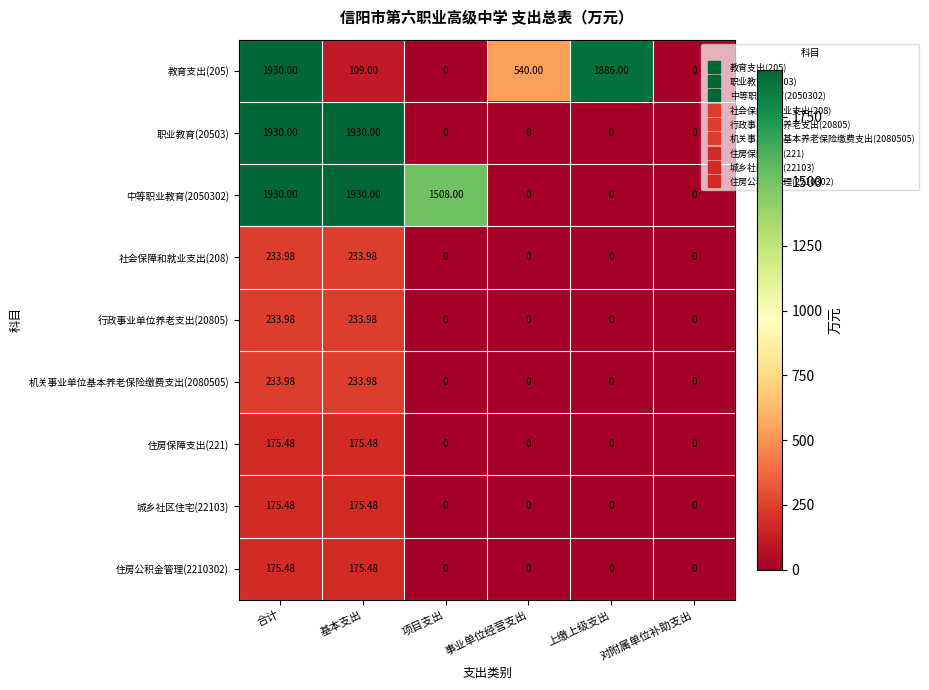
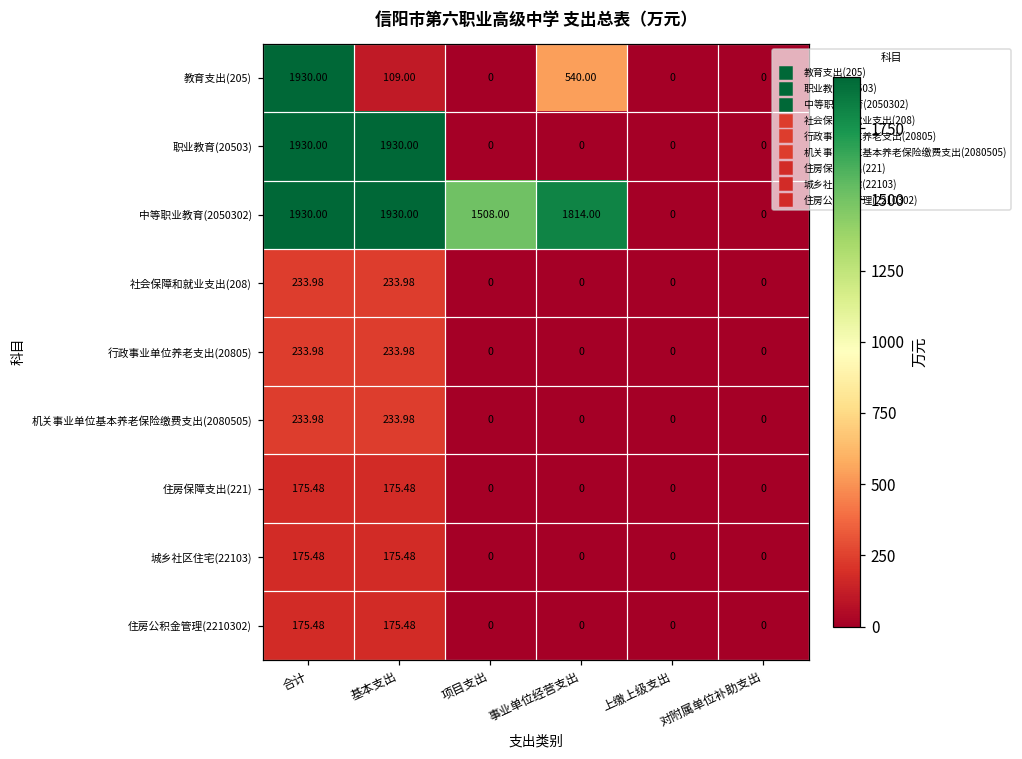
  {
    "教育支出(205)": {
      "合计": 1930.00,
      "基本支出": 109.00,
      "项目支出": 0,
      "事业单位经营支出": 540.00,
-     "上缴上级支出": 1886.00,
+     "上缴上级支出": 0,
      "对附属单位补助支出": 0
    },
    "职业教育(20503)": {
      "合计": 1930.00,
      "基本支出": 1930.00,
      "项目支出": 0,
      "事业单位经营支出": 0,
      "上缴上级支出": 0,
      "对附属单位补助支出": 0
    },
    "中等职业教育(2050302)": {
      "合计": 1930.00,
      "基本支出": 1930.00,
      "项目支出": 1508.00,
-     "事业单位经营支出": 0,
+     "事业单位经营支出": 1814.00,
      "上缴上级支出": 0,
      "对附属单位补助支出": 0
    },
    "社会保障和就业支出(208)": {
      "合计": 233.98,
      "基本支出": 233.98,
      "项目支出": 0,
      "事业单位经营支出": 0,
      "上缴上级支出": 0,
      "对附属单位补助支出": 0
    },
    "行政事业单位养老支出(20805)": {
      "合计": 233.98,
      "基本支出": 233.98,
      "项目支出": 0,
      "事业单位经营支出": 0,
      "上缴上级支出": 0,
      "对附属单位补助支出": 0
    },
    "机关事业单位基本养老保险缴费支出(2080505)": {
      "合计": 233.98,
      "基本支出": 233.98,
      "项目支出": 0,
      "事业单位经营支出": 0,
      "上缴上级支出": 0,
      "对附属单位补助支出": 0
    },
    "住房保障支出(221)": {
      "合计": 175.48,
      "基本支出": 175.48,
      "项目支出": 0,
      "事业单位经营支出": 0,
      "上缴上级支出": 0,
      "对附属单位补助支出": 0
    },
    "城乡社区住宅(22103)": {
      "合计": 175.48,
      "基本支出": 175.48,
      "项目支出": 0,
      "事业单位经营支出": 0,
      "上缴上级支出": 0,
      "对附属单位补助支出": 0
    },
    "住房公积金管理(2210302)": {
      "合计": 175.48,
      "基本支出": 175.48,
      "项目支出": 0,
      "事业单位经营支出": 0,
      "上缴上级支出": 0,
      "对附属单位补助支出": 0
    }
  }
